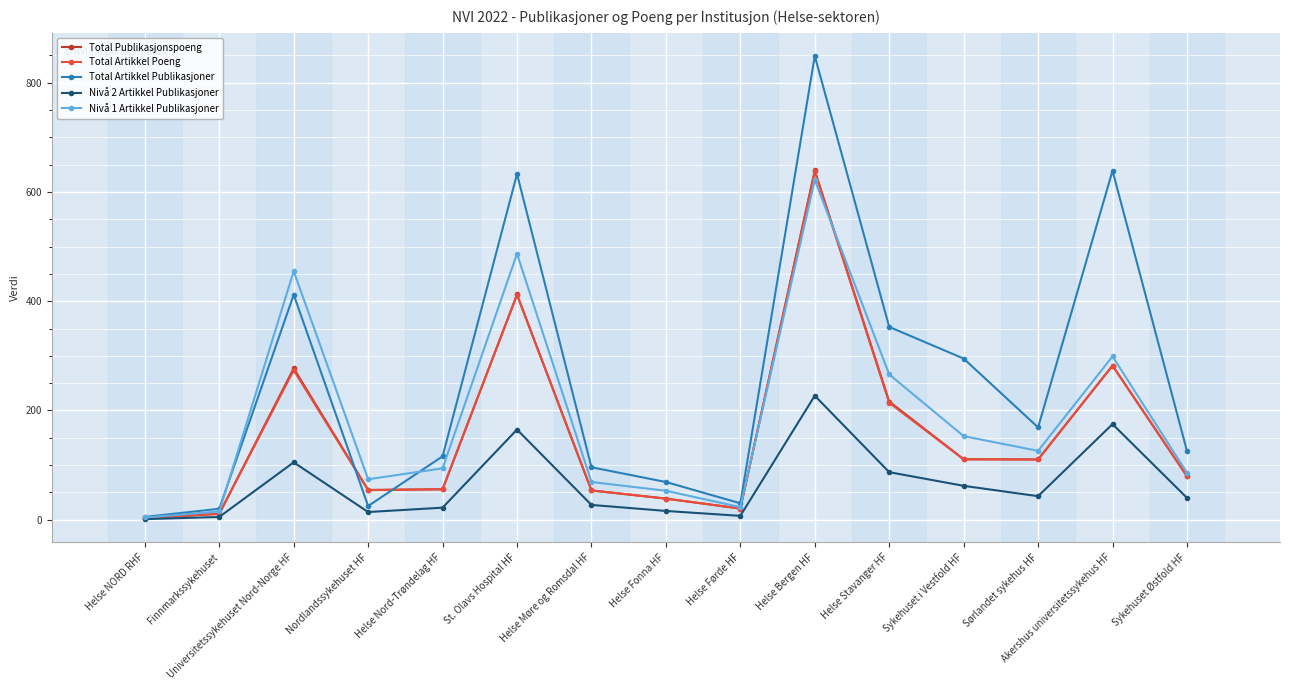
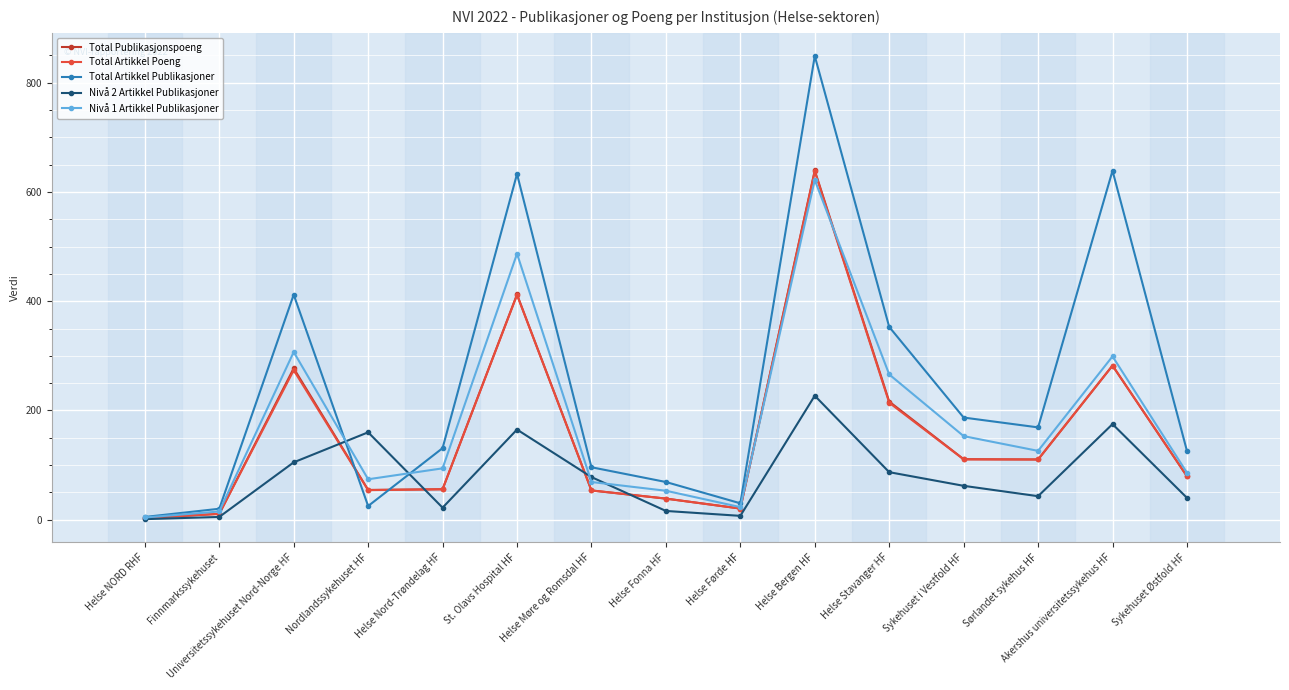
  {
    "Total Artikkel Publikasjoner": {
      "Finnmarkssykehuset": 20,
      "Universitetssykehuset Nord-Norge HF": 410,
      "Nordlandssykehuset HF": 30,
-     "Helse Nord-Trøndelag HF": 120,
+     "Helse Nord-Trøndelag HF": 130,
      "St. Olavs Hospital HF": 630,
      "Helse Møre og Romsdal HF": 100,
      "Helse Fonna HF": 70,
      "Helse Førde HF": 30,
      "Helse Bergen HF": 850,
      "Helse Stavanger HF": 350,
-     "Sykehuset i Vestfold HF": 300,
+     "Sykehuset i Vestfold HF": 190,
      "Sørlandet sykehus HF": 170,
      "Akershus universitetssykehus HF": 640,
      "Sykehuset Østfold HF": 130
    },
    "Nivå 2 Artikkel Publikasjoner": {
      "Finnmarkssykehuset": 10,
      "Universitetssykehuset Nord-Norge HF": 110,
-     "Nordlandssykehuset HF": 10,
+     "Nordlandssykehuset HF": 160,
      "Helse Nord-Trøndelag HF": 20,
      "St. Olavs Hospital HF": 170,
-     "Helse Møre og Romsdal HF": 30,
+     "Helse Møre og Romsdal HF": 80,
      "Helse Fonna HF": 20,
      "Helse Førde HF": 10,
      "Helse Bergen HF": 230,
      "Helse Stavanger HF": 90,
      "Sykehuset i Vestfold HF": 60,
      "Sørlandet sykehus HF": 40,
      "Akershus universitetssykehus HF": 180,
      "Sykehuset Østfold HF": 40
    },
    "Nivå 1 Artikkel Publikasjoner": {
-     "Universitetssykehuset Nord-Norge HF": 460,
+     "Universitetssykehuset Nord-Norge HF": 310,
      "Nordlandssykehuset HF": 70,
      "Helse Nord-Trøndelag HF": 90,
      "St. Olavs Hospital HF": 490,
      "Helse Møre og Romsdal HF": 70,
      "Helse Fonna HF": 50,
      "Helse Bergen HF": 620,
      "Helse Stavanger HF": 270,
      "Sykehuset i Vestfold HF": 150,
      "Sørlandet sykehus HF": 130,
      "Akershus universitetssykehus HF": 300,
      "Sykehuset Østfold HF": 90
    }
  }
